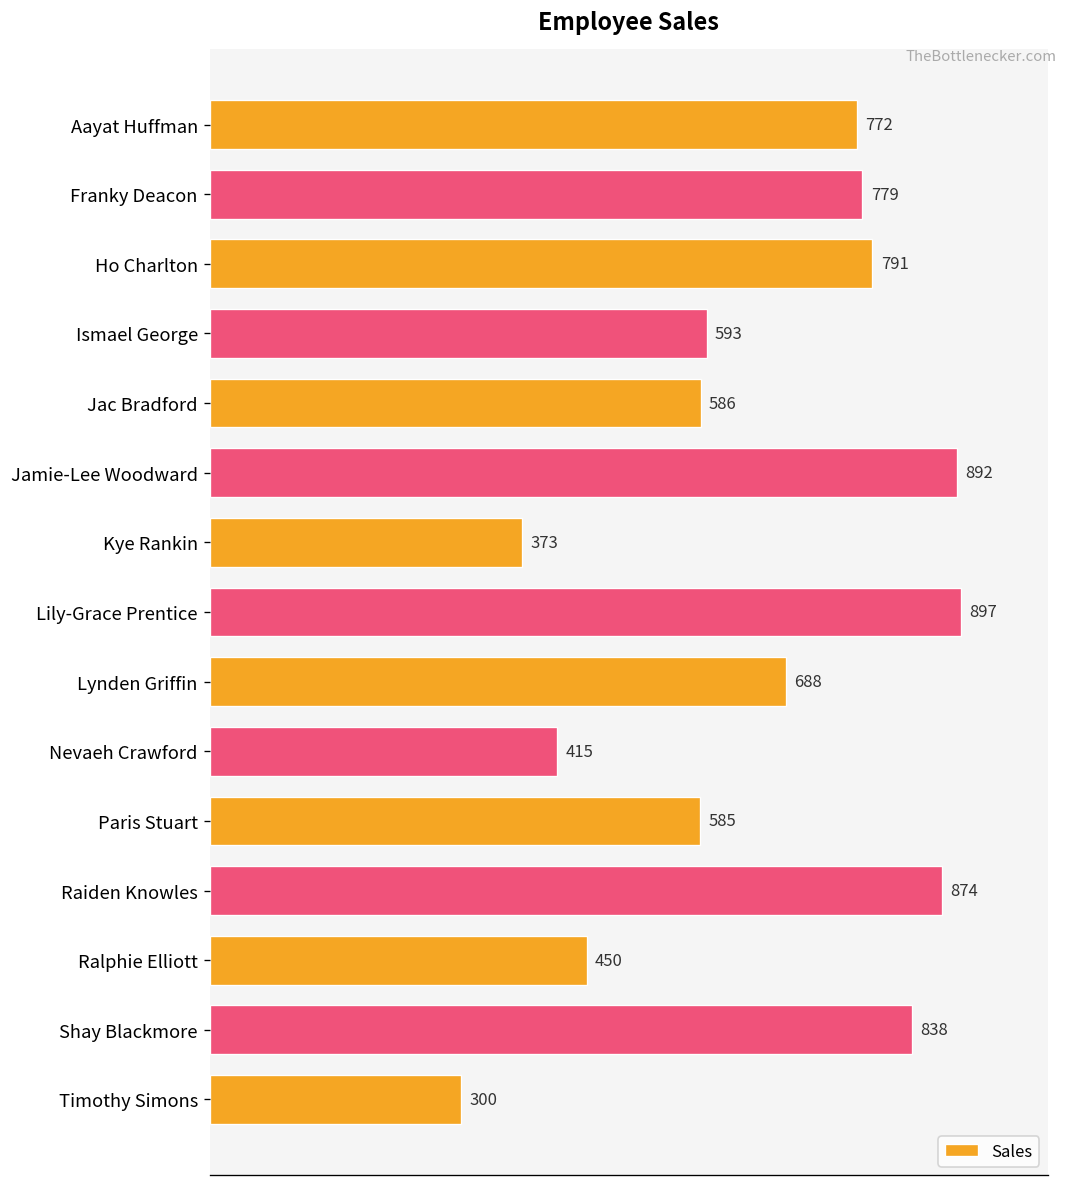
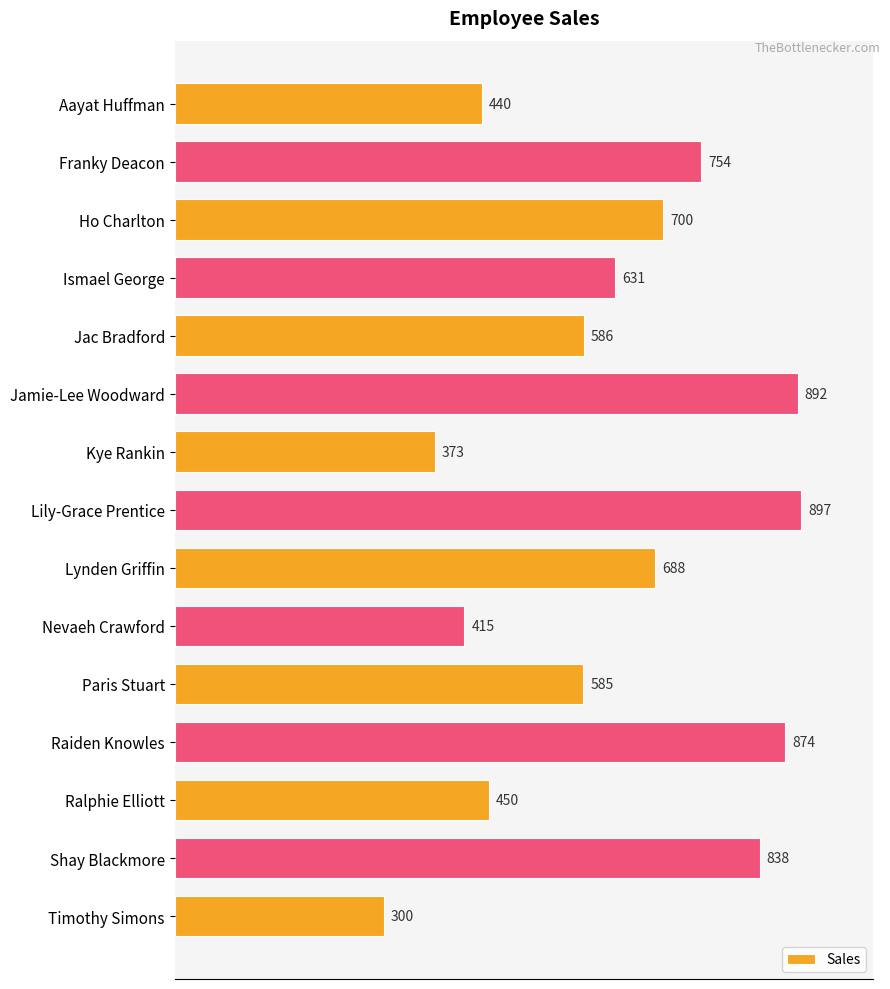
  {
-   "Aayat Huffman": 772,
-   "Franky Deacon": 779,
-   "Ho Charlton": 791,
-   "Ismael George": 593,
+   "Aayat Huffman": 440,
+   "Franky Deacon": 754,
+   "Ho Charlton": 700,
+   "Ismael George": 631,
    "Jac Bradford": 586,
    "Jamie-Lee Woodward": 892,
    "Kye Rankin": 373,
    "Lily-Grace Prentice": 897,
    "Lynden Griffin": 688,
    "Nevaeh Crawford": 415,
    "Paris Stuart": 585,
    "Raiden Knowles": 874,
    "Ralphie Elliott": 450,
    "Shay Blackmore": 838,
    "Timothy Simons": 300
  }
